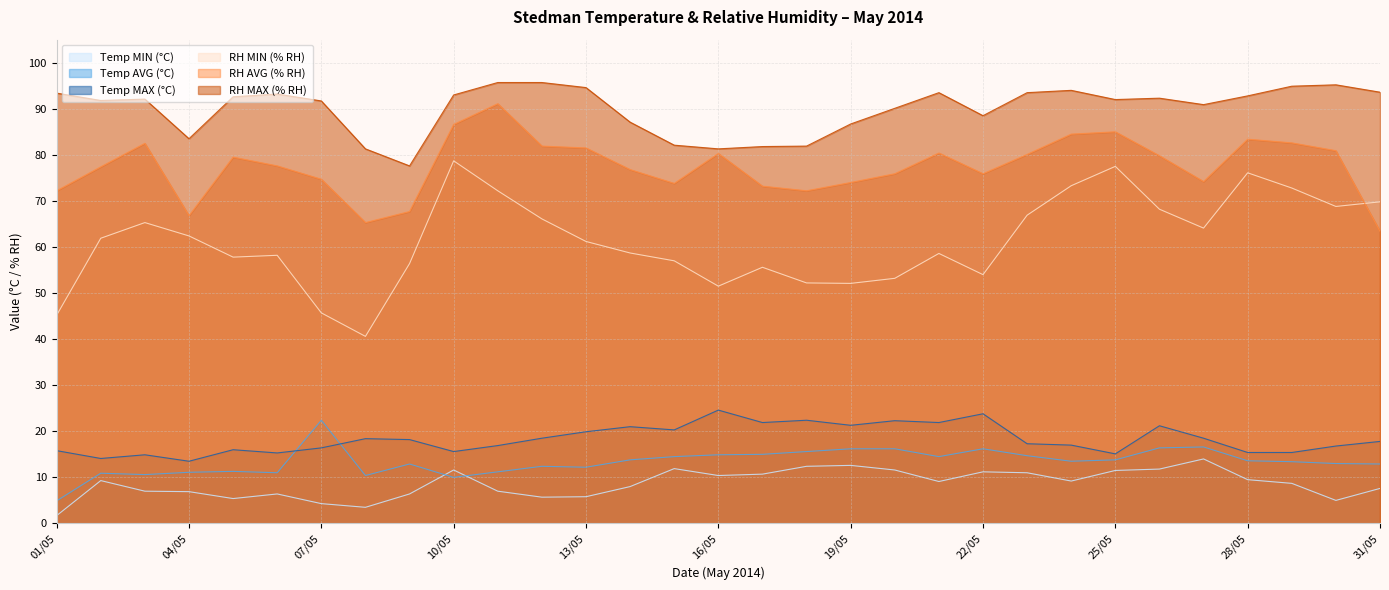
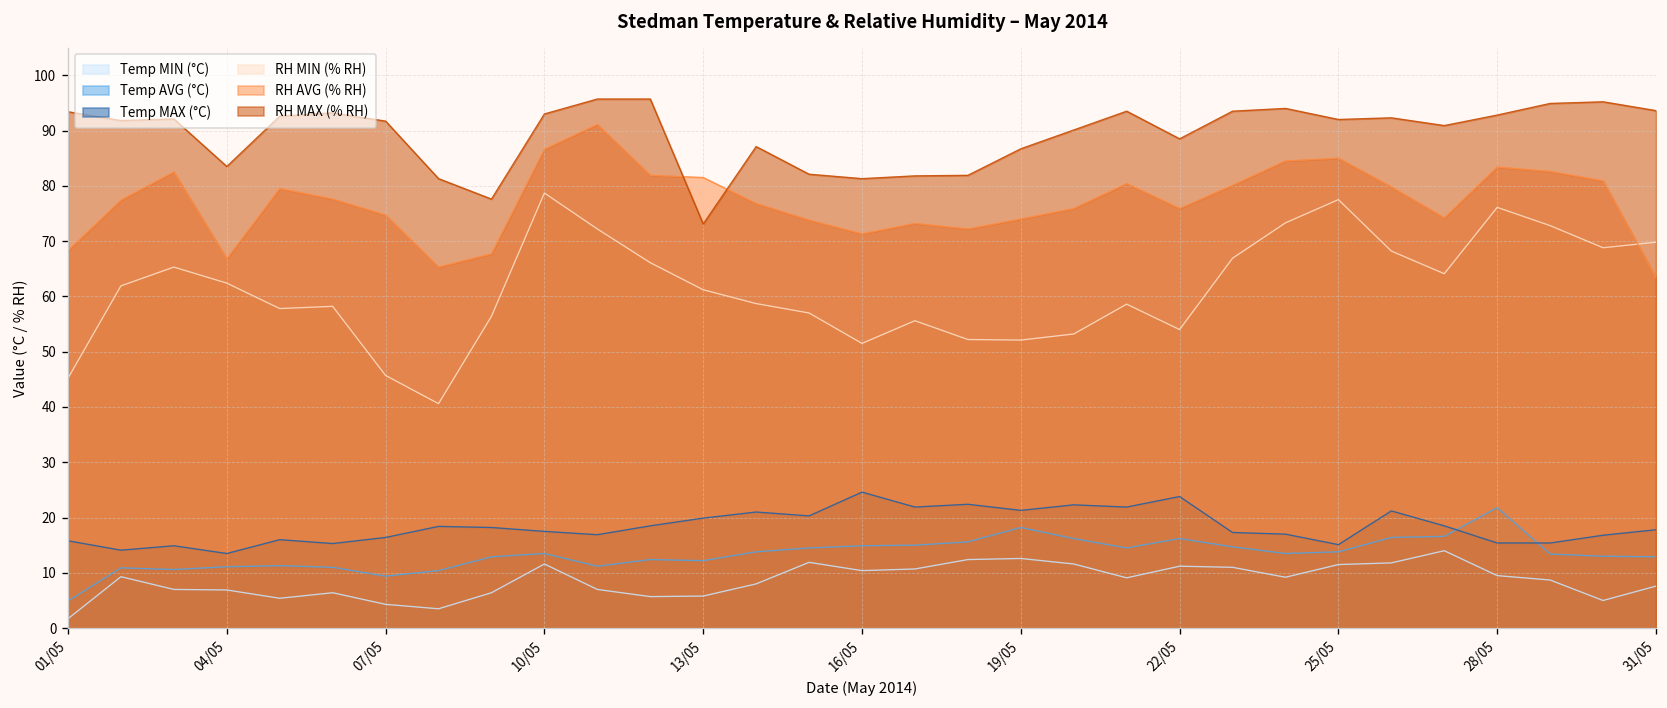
  {
    "Temp AVG (°C)": {
      "01/05": 5,
      "04/05": 11,
-     "07/05": 22,
-     "10/05": 10,
+     "07/05": 9,
+     "10/05": 14,
      "13/05": 12,
      "16/05": 15,
-     "19/05": 16,
+     "19/05": 18,
      "22/05": 16,
      "25/05": 14,
-     "28/05": 14,
+     "28/05": 22,
      "31/05": 13
    },
    "Temp MAX (°C)": {
      "01/05": 16,
      "04/05": 14,
      "07/05": 16,
-     "10/05": 16,
+     "10/05": 18,
      "13/05": 20,
      "16/05": 25,
      "19/05": 21,
      "22/05": 24,
      "25/05": 15,
      "28/05": 15,
      "31/05": 18
    },
    "RH AVG (% RH)": {
-     "01/05": 72,
+     "01/05": 68,
      "04/05": 67,
      "07/05": 75,
      "10/05": 87,
      "13/05": 82,
-     "16/05": 80,
+     "16/05": 71,
      "19/05": 74,
      "22/05": 76,
      "25/05": 85,
      "28/05": 83,
      "31/05": 63
    },
    "RH MAX (% RH)": {
      "01/05": 93,
      "04/05": 84,
      "07/05": 92,
      "10/05": 93,
-     "13/05": 95,
+     "13/05": 73,
      "16/05": 81,
      "19/05": 87,
      "22/05": 89,
      "25/05": 92,
      "28/05": 93,
      "31/05": 94
    }
  }
